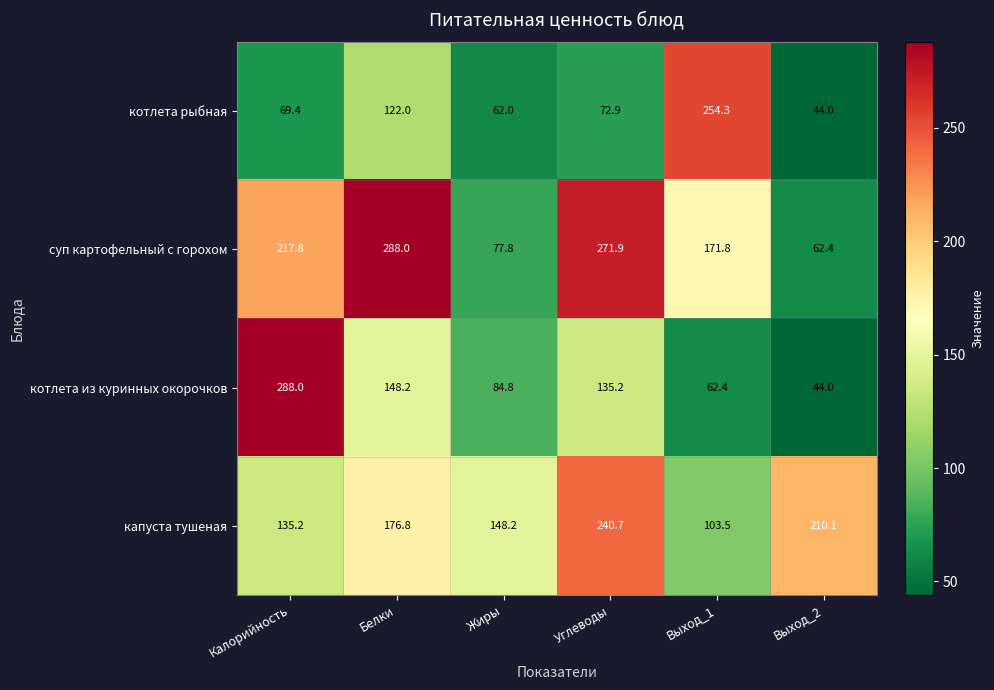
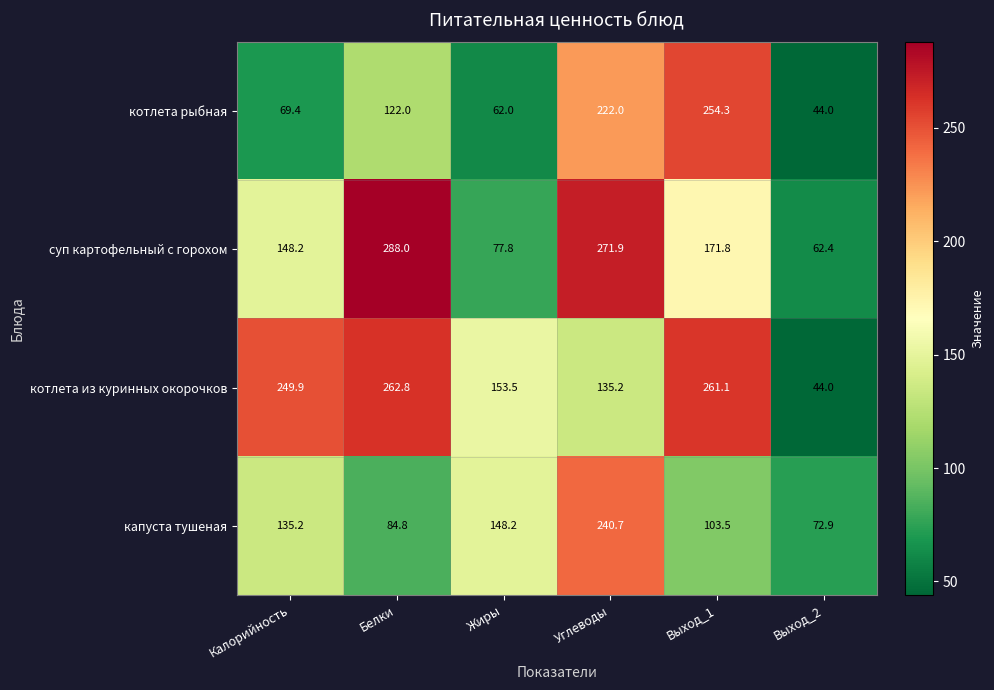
  {
    "котлета рыбная": {
      "Калорийность": 69.4,
      "Белки": 122.0,
      "Жиры": 62.0,
-     "Углеводы": 72.9,
+     "Углеводы": 222.0,
      "Выход_1": 254.3,
      "Выход_2": 44.0
    },
    "суп картофельный с горохом": {
-     "Калорийность": 217.8,
+     "Калорийность": 148.2,
      "Белки": 288.0,
      "Жиры": 77.8,
      "Углеводы": 271.9,
      "Выход_1": 171.8,
      "Выход_2": 62.4
    },
    "котлета из куринных окорочков": {
-     "Калорийность": 288.0,
-     "Белки": 148.2,
-     "Жиры": 84.8,
+     "Калорийность": 249.9,
+     "Белки": 262.8,
+     "Жиры": 153.5,
      "Углеводы": 135.2,
-     "Выход_1": 62.4,
+     "Выход_1": 261.1,
      "Выход_2": 44.0
    },
    "капуста тушеная": {
      "Калорийность": 135.2,
-     "Белки": 176.8,
+     "Белки": 84.8,
      "Жиры": 148.2,
      "Углеводы": 240.7,
      "Выход_1": 103.5,
-     "Выход_2": 210.1
+     "Выход_2": 72.9
    }
  }
